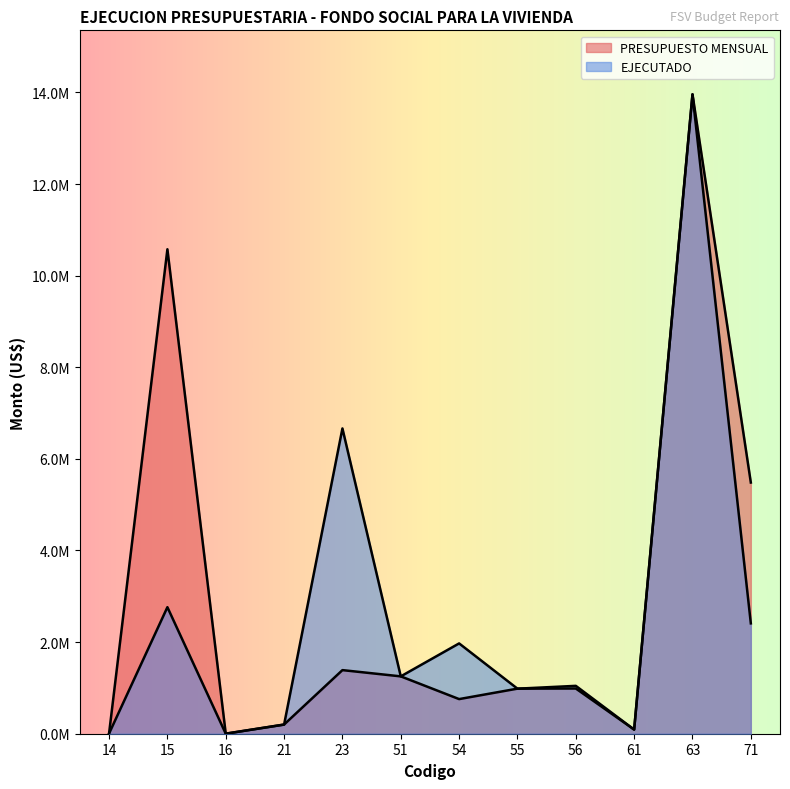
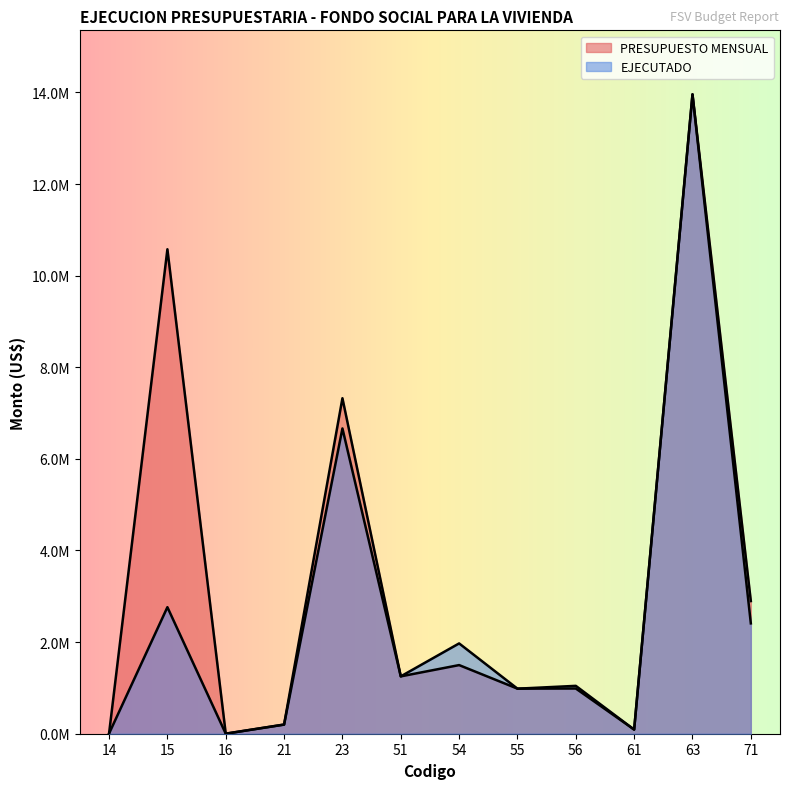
  {
    "PRESUPUESTO MENSUAL": {
      "15": 10600000,
-     "23": 1400000,
-     "54": 800000,
+     "23": 7300000,
+     "54": 1500000,
      "56": 1000000,
-     "71": 5500000
+     "71": 2900000
    },
    "EJECUTADO": {
      "15": 2800000,
      "23": 6700000,
      "54": 2000000,
      "56": 1000000,
      "71": 2400000
    }
  }
